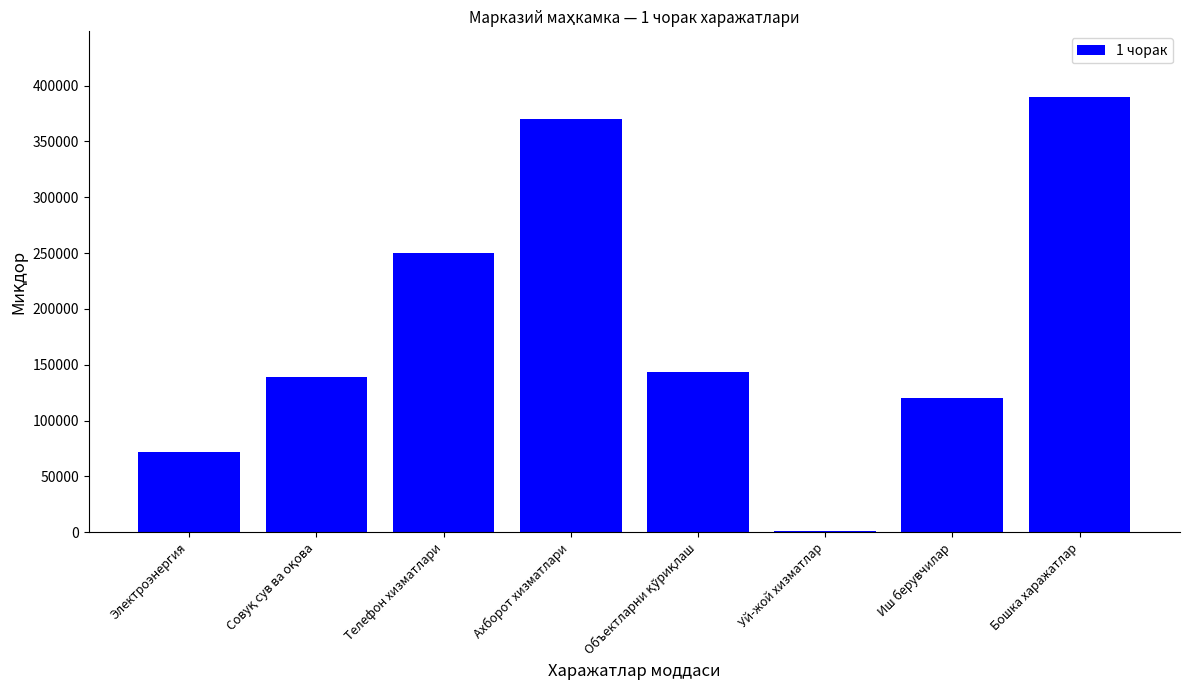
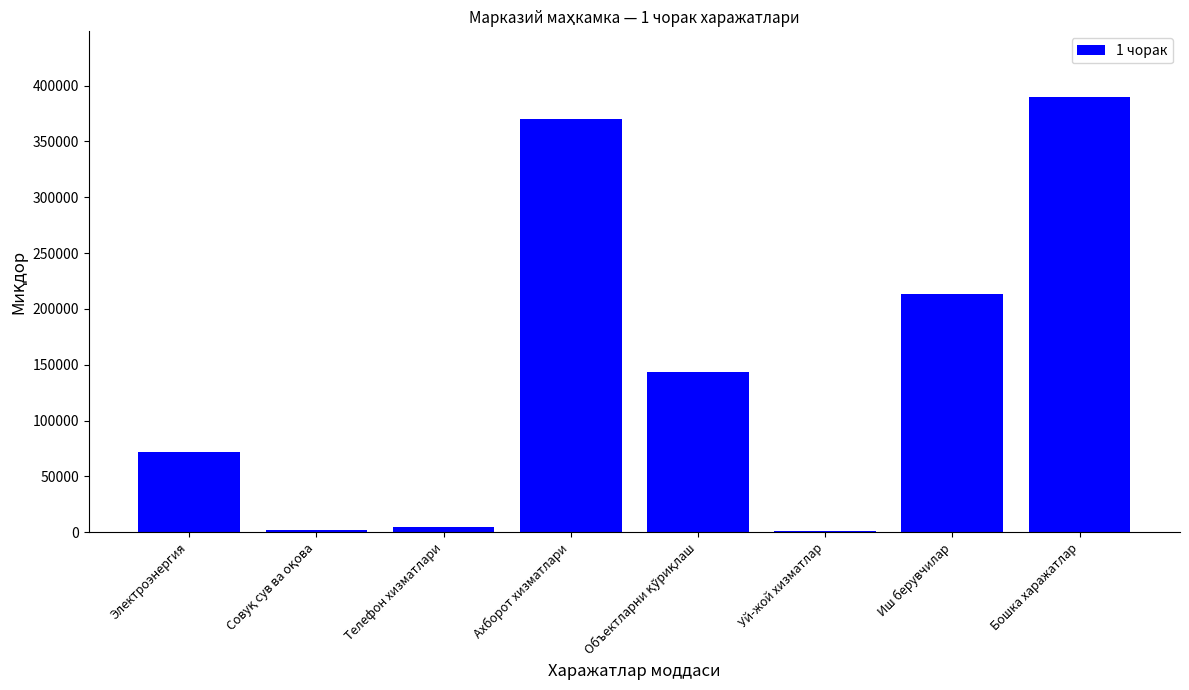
  {
    "Электроэнергия": 72000,
-   "Совуқ сув ва оқова": 139000,
-   "Телефон хизматлари": 250000,
+   "Совуқ сув ва оқова": 2000,
+   "Телефон хизматлари": 5000,
    "Ахборот хизматлари": 370000,
    "Объектларни қўриқлаш": 143000,
-   "Иш берувчилар": 120000,
+   "Иш берувчилар": 213000,
    "Бошка харажатлар": 390000
  }
